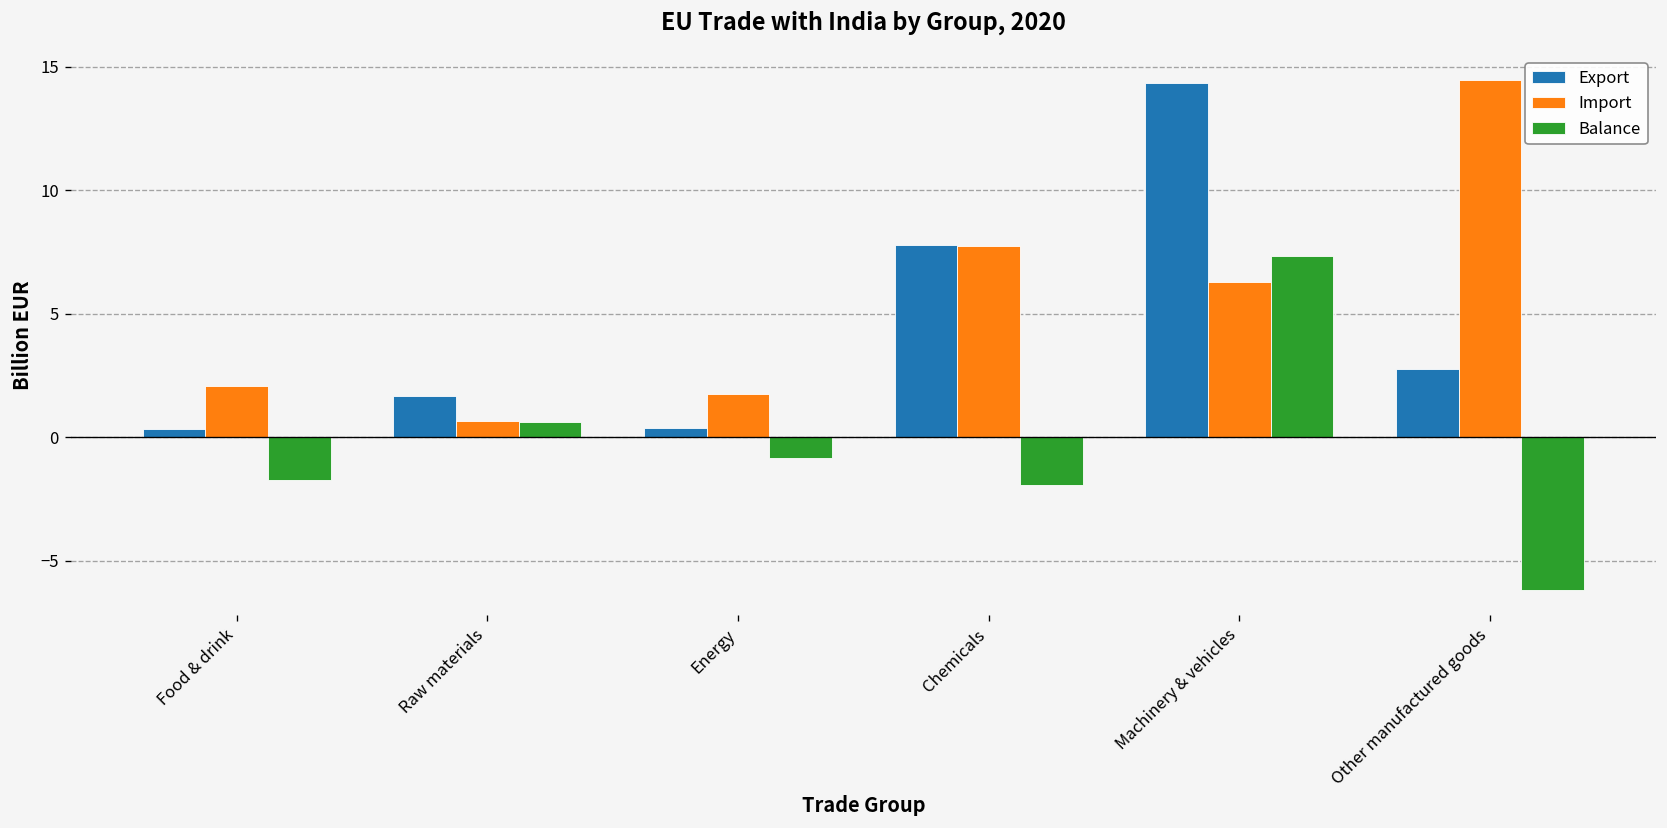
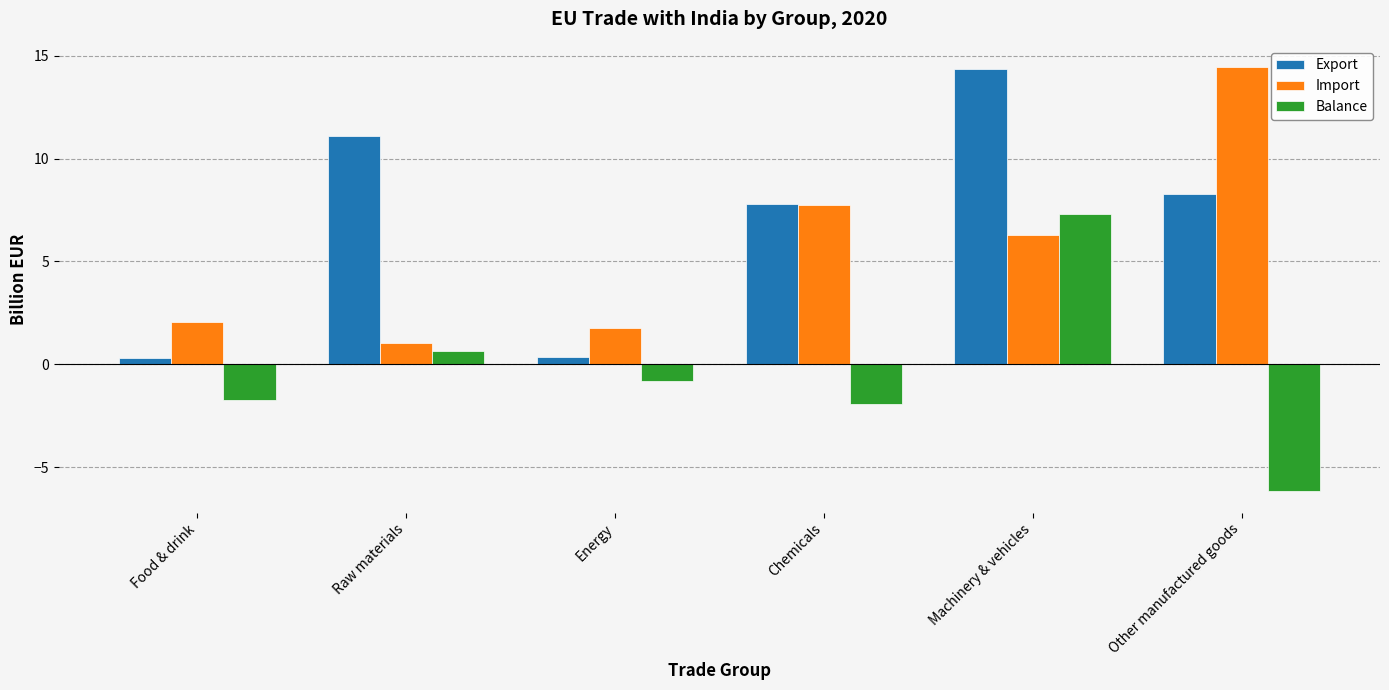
  {
    "Export": {
      "Food & drink": 0.3,
-     "Raw materials": 1.7,
+     "Raw materials": 11.1,
      "Energy": 0.4,
      "Chemicals": 7.8,
      "Machinery & vehicles": 14.4,
-     "Other manufactured goods": 2.7
+     "Other manufactured goods": 8.3
    },
    "Import": {
      "Food & drink": 2.1,
-     "Raw materials": 0.6,
+     "Raw materials": 1.1,
      "Energy": 1.8,
      "Chemicals": 7.7,
      "Machinery & vehicles": 6.3,
      "Other manufactured goods": 14.5
    },
    "Balance": {
      "Food & drink": -1.7,
      "Raw materials": 0.6,
      "Energy": -0.8,
      "Chemicals": -1.9,
      "Machinery & vehicles": 7.3,
      "Other manufactured goods": -6.2
    }
  }
